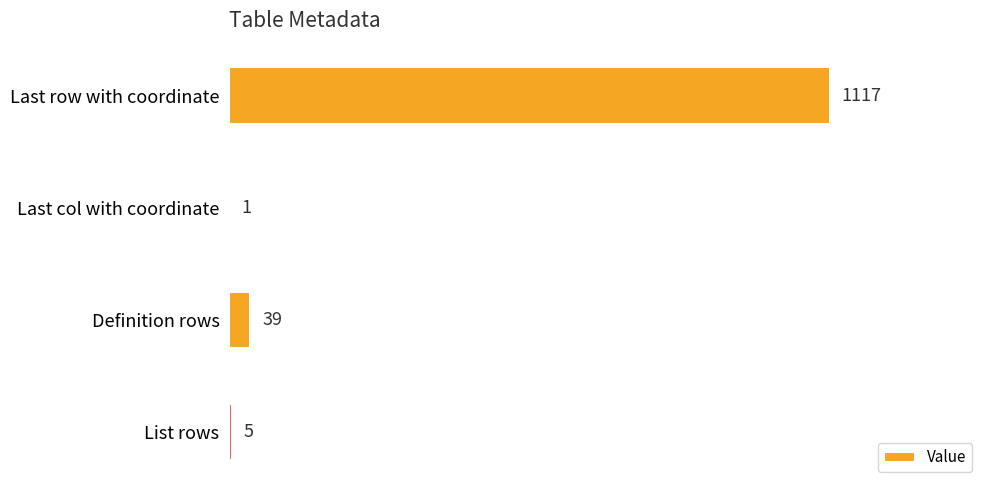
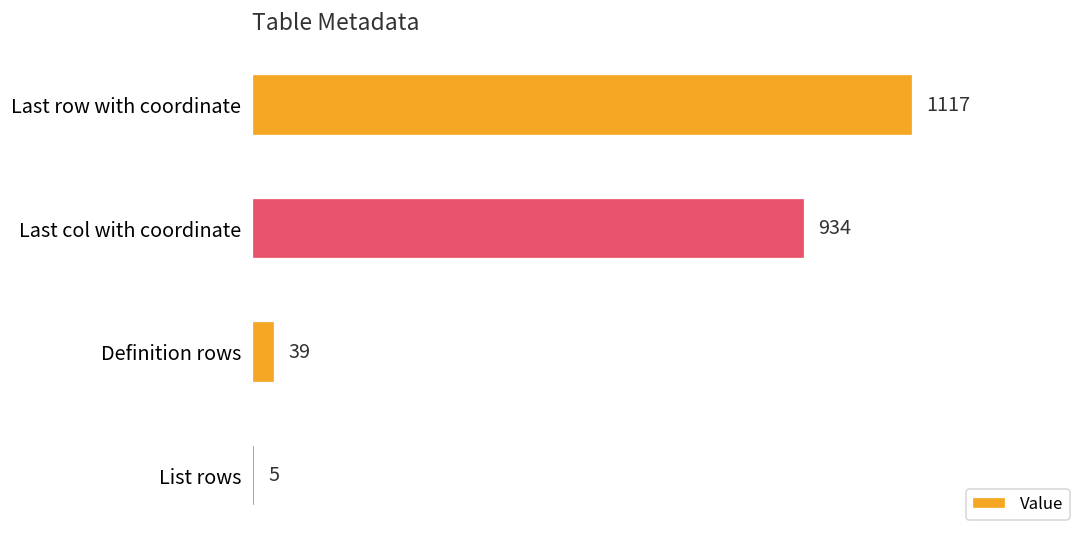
  {
    "Last row with coordinate": 1117,
-   "Last col with coordinate": 1,
+   "Last col with coordinate": 934,
    "Definition rows": 39,
    "List rows": 5
  }
